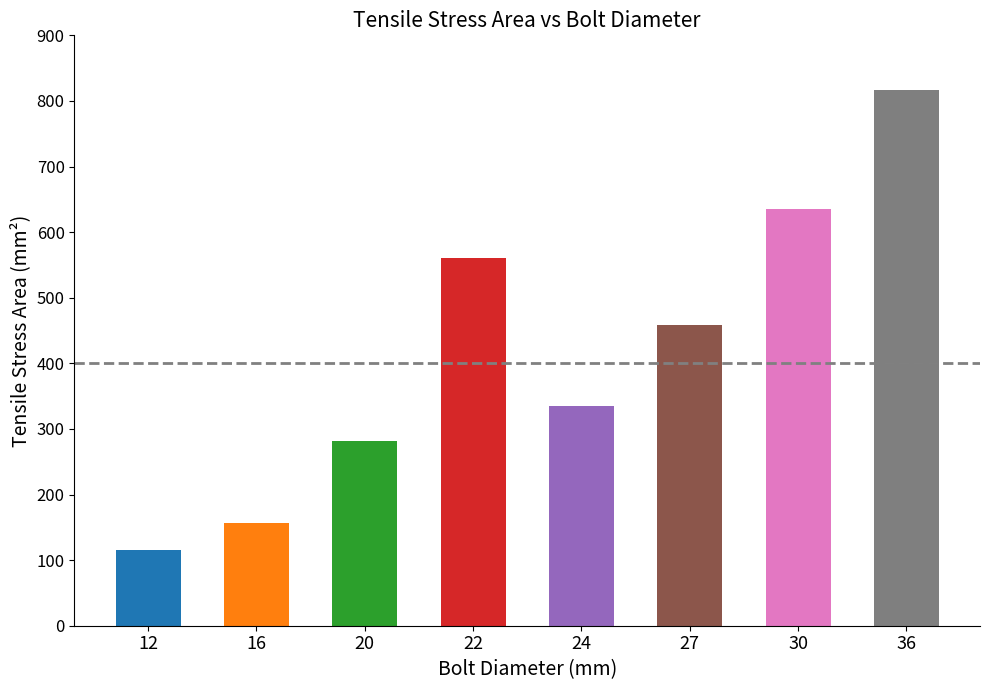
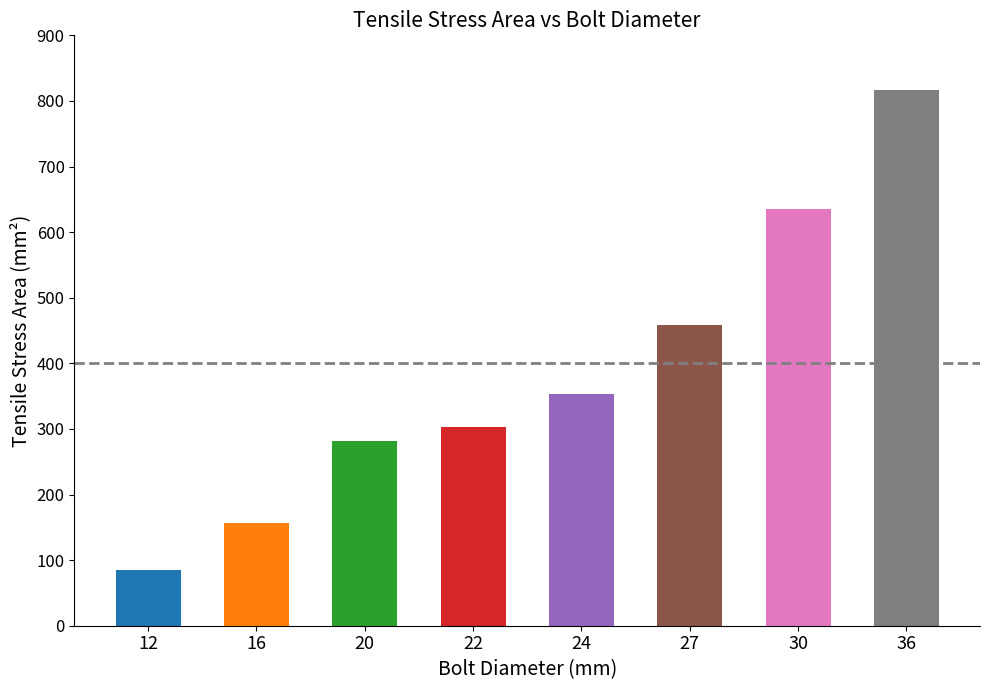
  {
-   "12": 120,
+   "12": 80,
    "16": 160,
    "20": 280,
-   "22": 560,
-   "24": 330,
+   "22": 300,
+   "24": 350,
    "27": 460,
    "30": 640,
    "36": 820
  }
